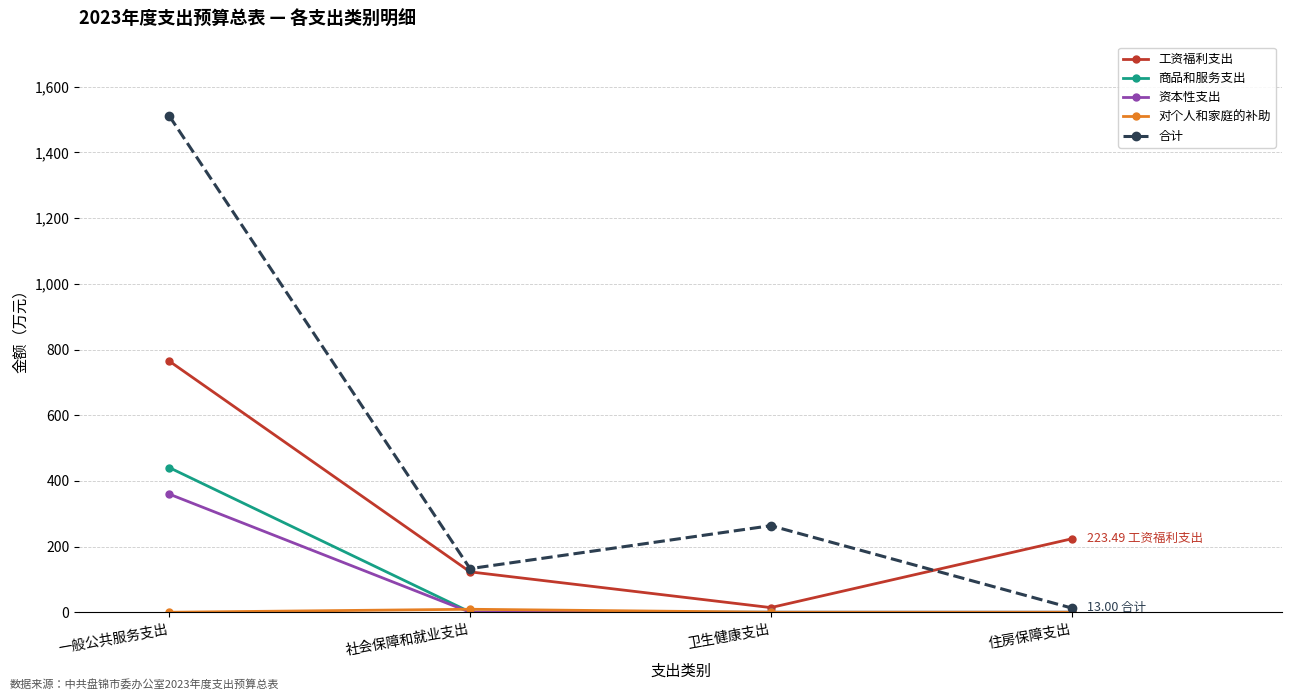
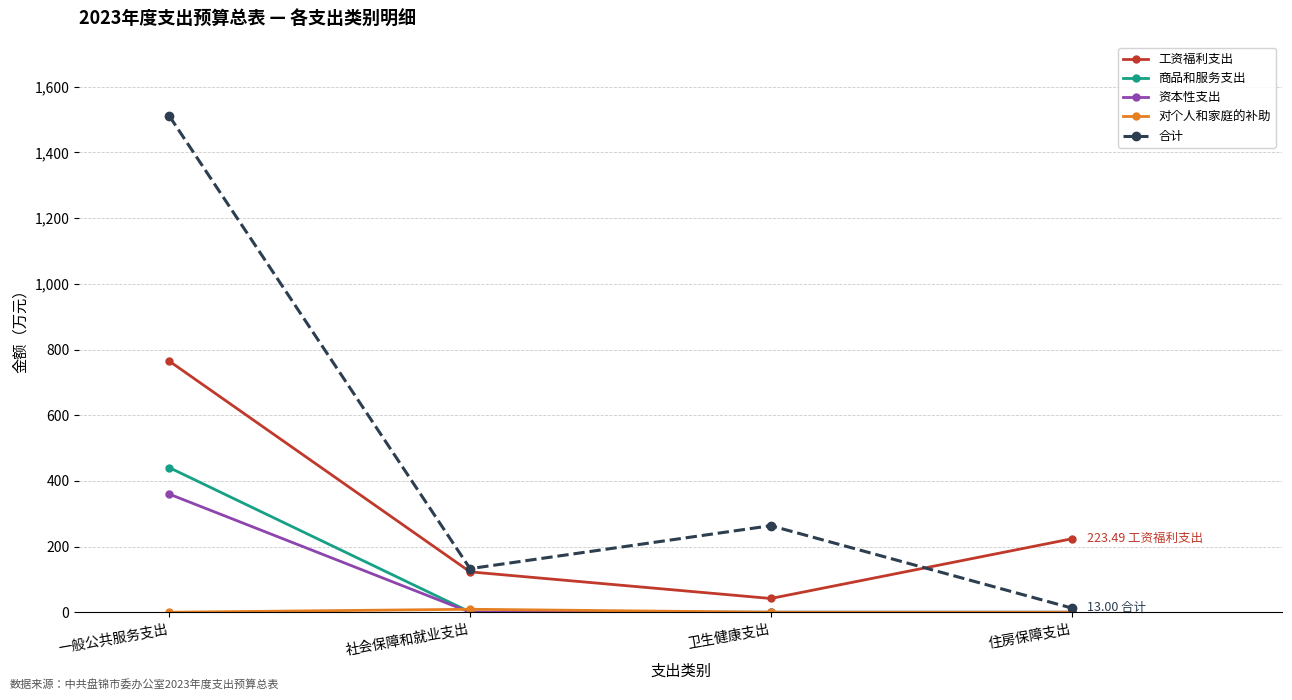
  {
    "工资福利支出": {
      "一般公共服务支出": 760,
      "社会保障和就业支出": 120,
-     "卫生健康支出": 10
+     "卫生健康支出": 40
    },
    "商品和服务支出": {
      "一般公共服务支出": 440
    },
    "资本性支出": {
      "一般公共服务支出": 360
    },
    "对个人和家庭的补助": {
      "一般公共服务支出": 0,
      "社会保障和就业支出": 10
    },
    "合计": {
      "住房保障支出": 13.00
    }
  }
